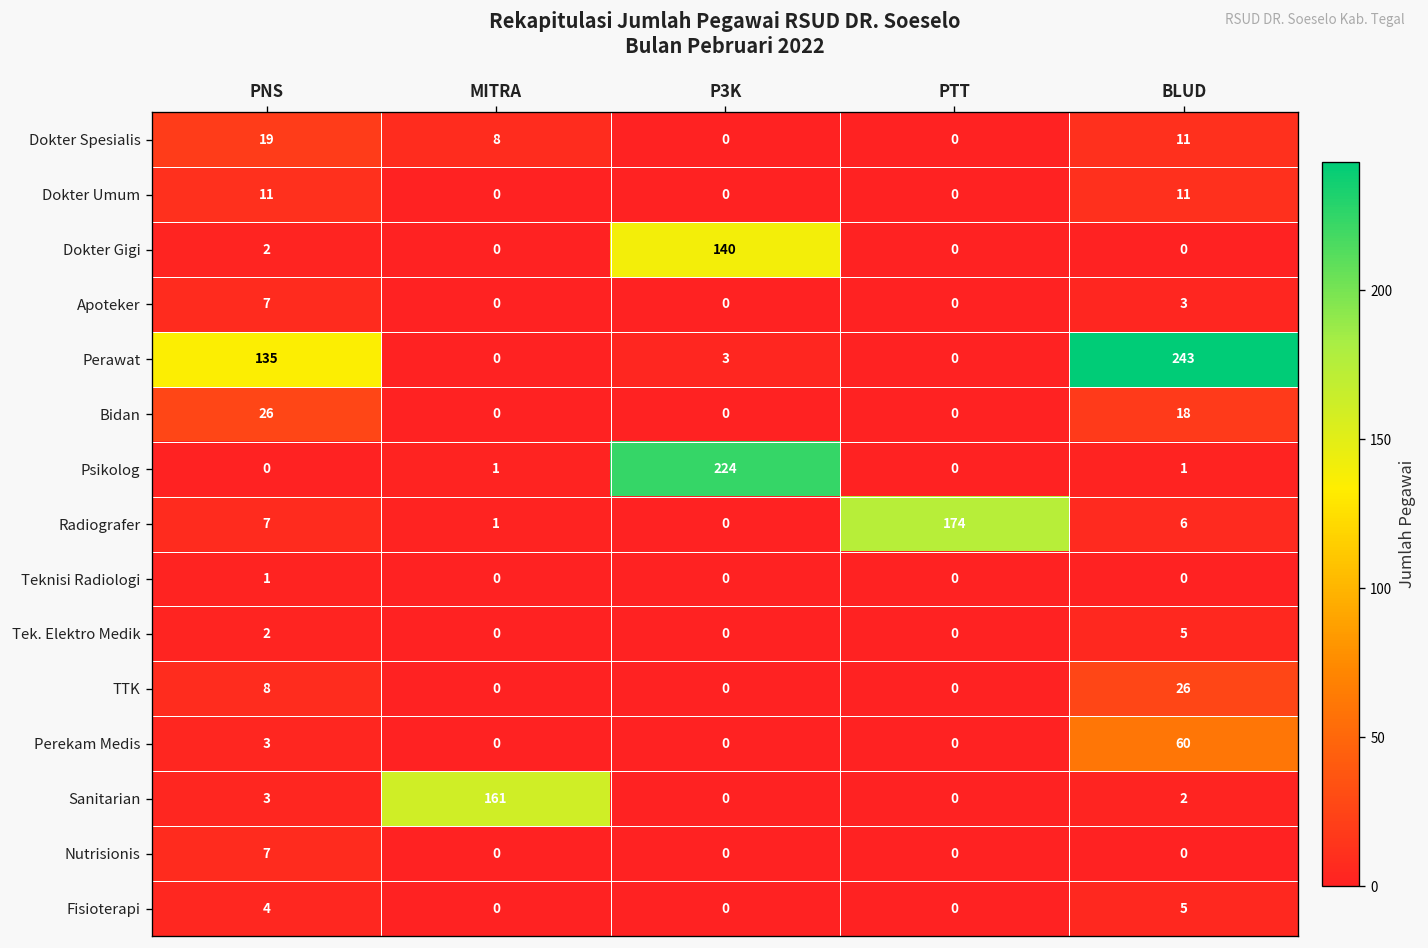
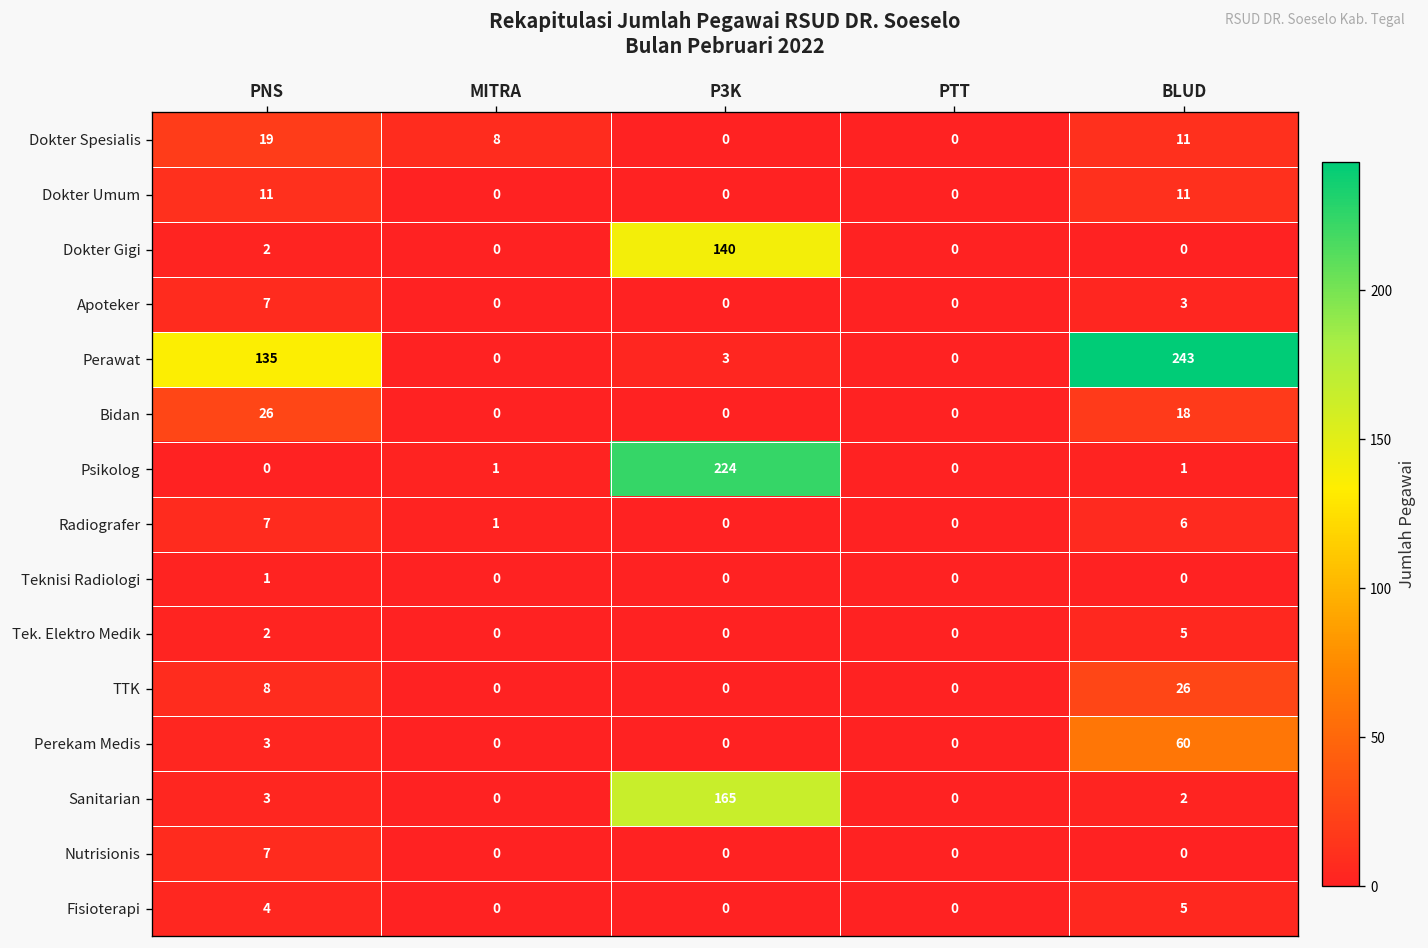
  {
    "Dokter Spesialis": {
      "PNS": 19,
      "MITRA": 8,
      "P3K": 0,
      "PTT": 0,
      "BLUD": 11
    },
    "Dokter Umum": {
      "PNS": 11,
      "MITRA": 0,
      "P3K": 0,
      "PTT": 0,
      "BLUD": 11
    },
    "Dokter Gigi": {
      "PNS": 2,
      "MITRA": 0,
      "P3K": 140,
      "PTT": 0,
      "BLUD": 0
    },
    "Apoteker": {
      "PNS": 7,
      "MITRA": 0,
      "P3K": 0,
      "PTT": 0,
      "BLUD": 3
    },
    "Perawat": {
      "PNS": 135,
      "MITRA": 0,
      "P3K": 3,
      "PTT": 0,
      "BLUD": 243
    },
    "Bidan": {
      "PNS": 26,
      "MITRA": 0,
      "P3K": 0,
      "PTT": 0,
      "BLUD": 18
    },
    "Psikolog": {
      "PNS": 0,
      "MITRA": 1,
      "P3K": 224,
      "PTT": 0,
      "BLUD": 1
    },
    "Radiografer": {
      "PNS": 7,
      "MITRA": 1,
      "P3K": 0,
-     "PTT": 174,
+     "PTT": 0,
      "BLUD": 6
    },
    "Teknisi Radiologi": {
      "PNS": 1,
      "MITRA": 0,
      "P3K": 0,
      "PTT": 0,
      "BLUD": 0
    },
    "Tek. Elektro Medik": {
      "PNS": 2,
      "MITRA": 0,
      "P3K": 0,
      "PTT": 0,
      "BLUD": 5
    },
    "TTK": {
      "PNS": 8,
      "MITRA": 0,
      "P3K": 0,
      "PTT": 0,
      "BLUD": 26
    },
    "Perekam Medis": {
      "PNS": 3,
      "MITRA": 0,
      "P3K": 0,
      "PTT": 0,
      "BLUD": 60
    },
    "Sanitarian": {
      "PNS": 3,
-     "MITRA": 161,
-     "P3K": 0,
+     "MITRA": 0,
+     "P3K": 165,
      "PTT": 0,
      "BLUD": 2
    },
    "Nutrisionis": {
      "PNS": 7,
      "MITRA": 0,
      "P3K": 0,
      "PTT": 0,
      "BLUD": 0
    },
    "Fisioterapi": {
      "PNS": 4,
      "MITRA": 0,
      "P3K": 0,
      "PTT": 0,
      "BLUD": 5
    }
  }
